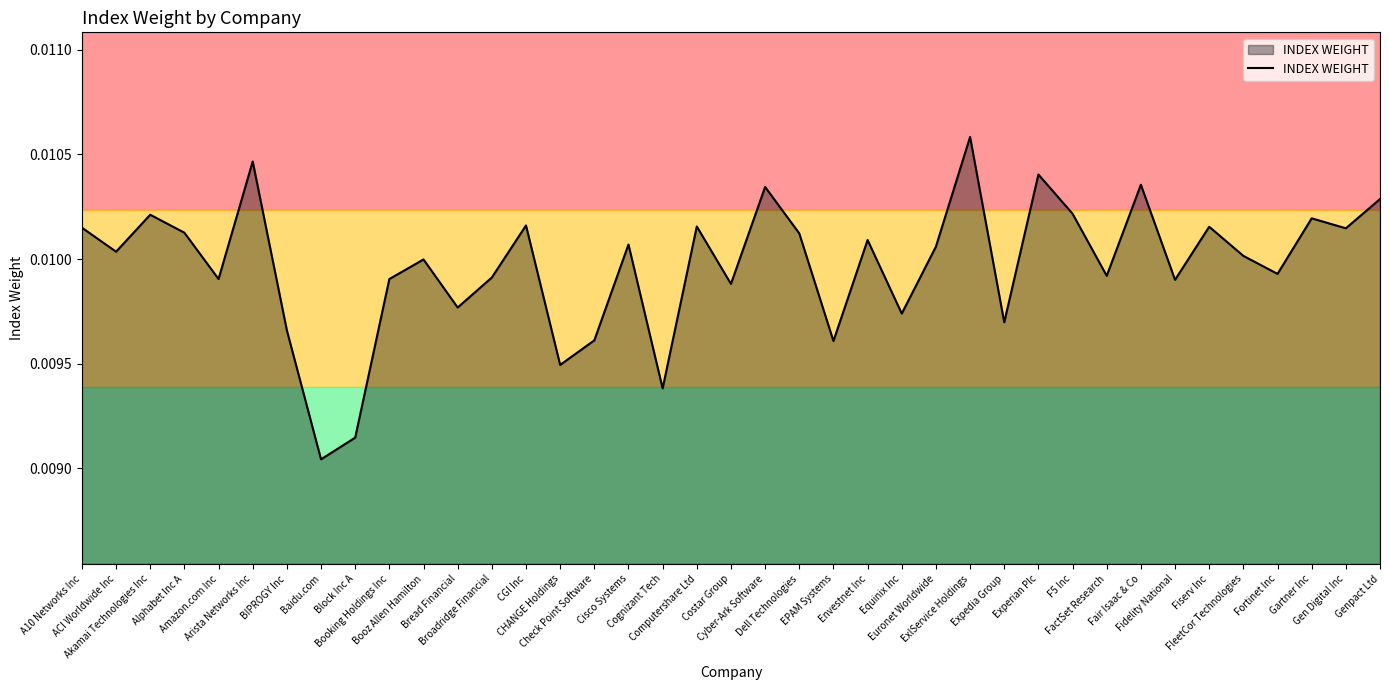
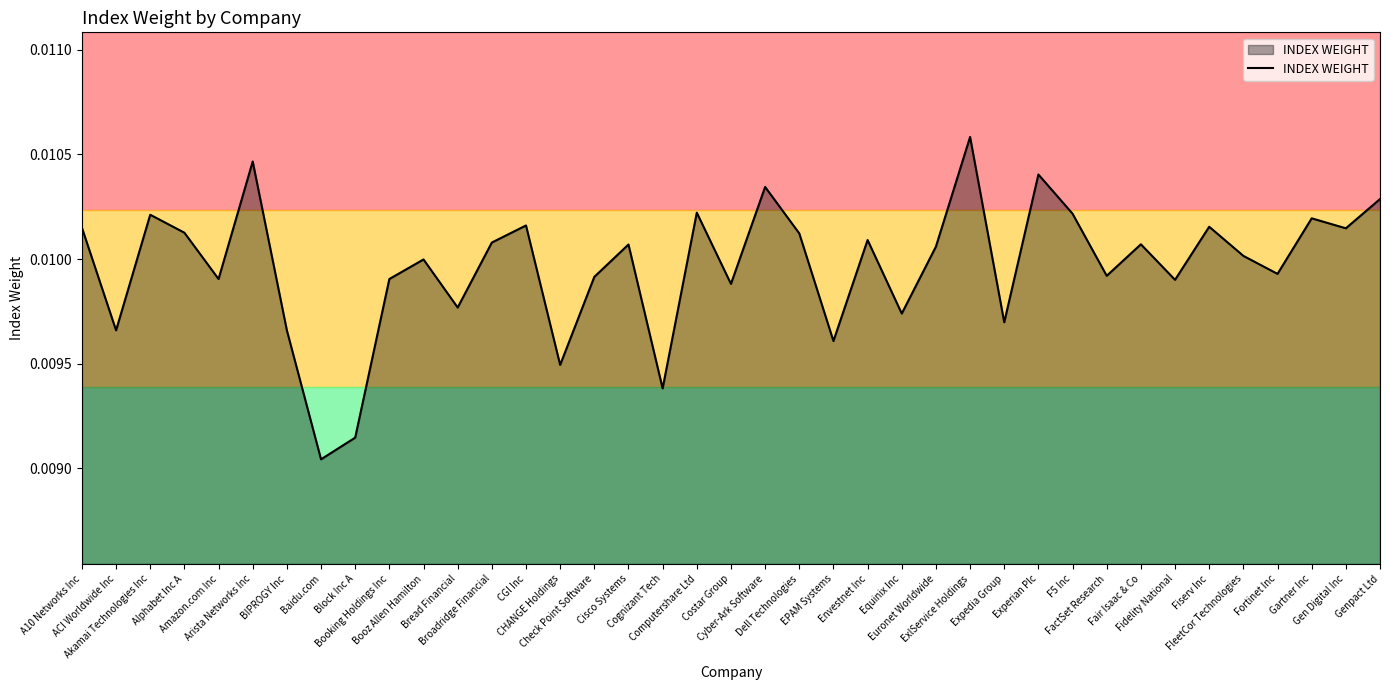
  {
    "A10 Networks Inc": 0.01015,
-   "ACI Worldwide Inc": 0.01003,
+   "ACI Worldwide Inc": 0.00966,
    "Akamai Technologies Inc": 0.01021,
    "Alphabet Inc A": 0.01013,
    "Amazon.com Inc": 0.00990,
    "Arista Networks Inc": 0.01047,
    "BIPROGY Inc": 0.00966,
    "Baidu.com": 0.00904,
    "Block Inc A": 0.00915,
    "Booking Holdings Inc": 0.00990,
    "Booz Allen Hamilton": 0.01000,
    "Bread Financial": 0.00977,
-   "Broadridge Financial": 0.00991,
+   "Broadridge Financial": 0.01008,
    "CGI Inc": 0.01016,
    "CHANGE Holdings": 0.00949,
-   "Check Point Software": 0.00961,
+   "Check Point Software": 0.00991,
    "Cisco Systems": 0.01007,
    "Cognizant Tech": 0.00938,
-   "Computershare Ltd": 0.01016,
+   "Computershare Ltd": 0.01022,
    "Costar Group": 0.00988,
    "Cyber-Ark Software": 0.01034,
    "Dell Technologies": 0.01012,
    "EPAM Systems": 0.00961,
    "Envestnet Inc": 0.01009,
    "Equinix Inc": 0.00974,
    "Euronet Worldwide": 0.01006,
    "ExlService Holdings": 0.01058,
    "Expedia Group": 0.00970,
    "Experian Plc": 0.01040,
    "F5 Inc": 0.01022,
    "FactSet Research": 0.00992,
-   "Fair Isaac & Co": 0.01035,
+   "Fair Isaac & Co": 0.01007,
    "Fidelity National": 0.00990,
    "Fiserv Inc": 0.01015,
    "FleetCor Technologies": 0.01001,
    "Fortinet Inc": 0.00993,
    "Gartner Inc": 0.01019,
    "Gen Digital Inc": 0.01015,
    "Genpact Ltd": 0.01029
  }
